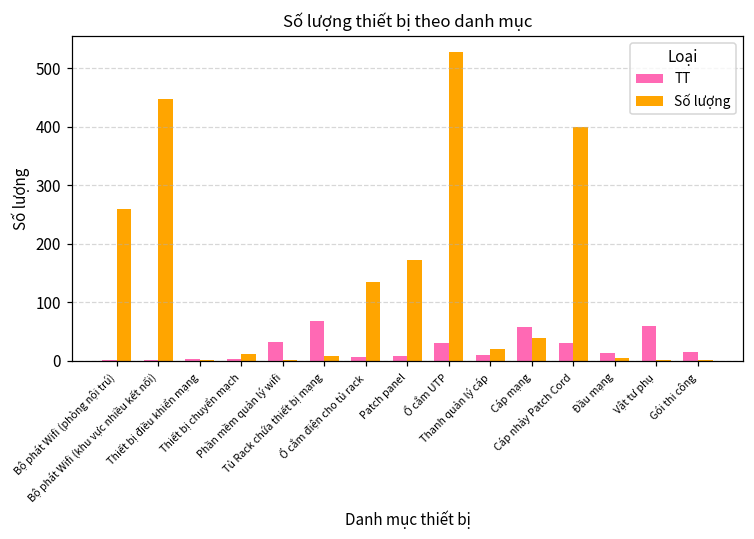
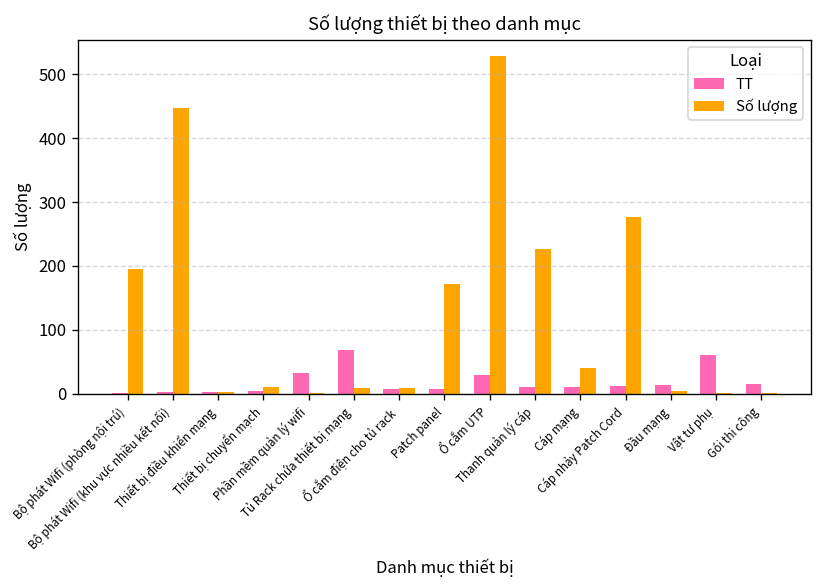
  {
    "TT": {
      "Phần mềm quản lý wifi": 30,
      "Tủ Rack chứa thiết bị mạng": 70,
      "Ổ cắm điện cho tủ rack": 10,
      "Patch panel": 10,
      "Ổ cắm UTP": 30,
      "Thanh quản lý cáp": 10,
-     "Cáp mạng": 60,
-     "Cáp nhảy Patch Cord": 30,
+     "Cáp mạng": 10,
+     "Cáp nhảy Patch Cord": 10,
      "Đầu mạng": 10,
      "Vật tư phụ": 60,
      "Gói thi công": 20
    },
    "Số lượng": {
-     "Bộ phát Wifi (phòng nội trú)": 260,
+     "Bộ phát Wifi (phòng nội trú)": 200,
      "Bộ phát Wifi (khu vực nhiều kết nối)": 450,
      "Thiết bị chuyển mạch": 10,
      "Tủ Rack chứa thiết bị mạng": 10,
-     "Ổ cắm điện cho tủ rack": 130,
+     "Ổ cắm điện cho tủ rack": 10,
      "Patch panel": 170,
      "Ổ cắm UTP": 530,
-     "Thanh quản lý cáp": 20,
+     "Thanh quản lý cáp": 230,
      "Cáp mạng": 40,
-     "Cáp nhảy Patch Cord": 400,
+     "Cáp nhảy Patch Cord": 280,
      "Đầu mạng": 10
    }
  }
